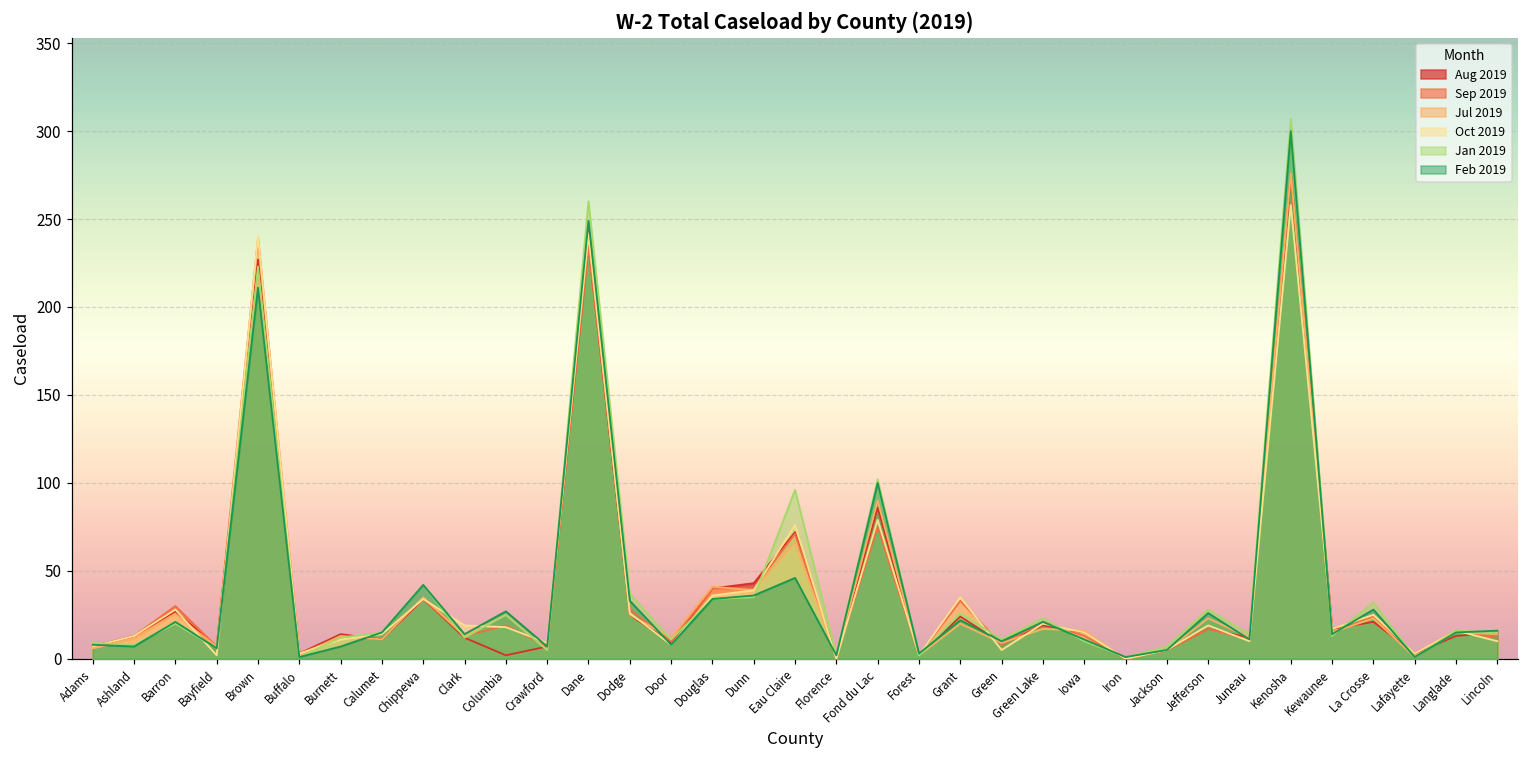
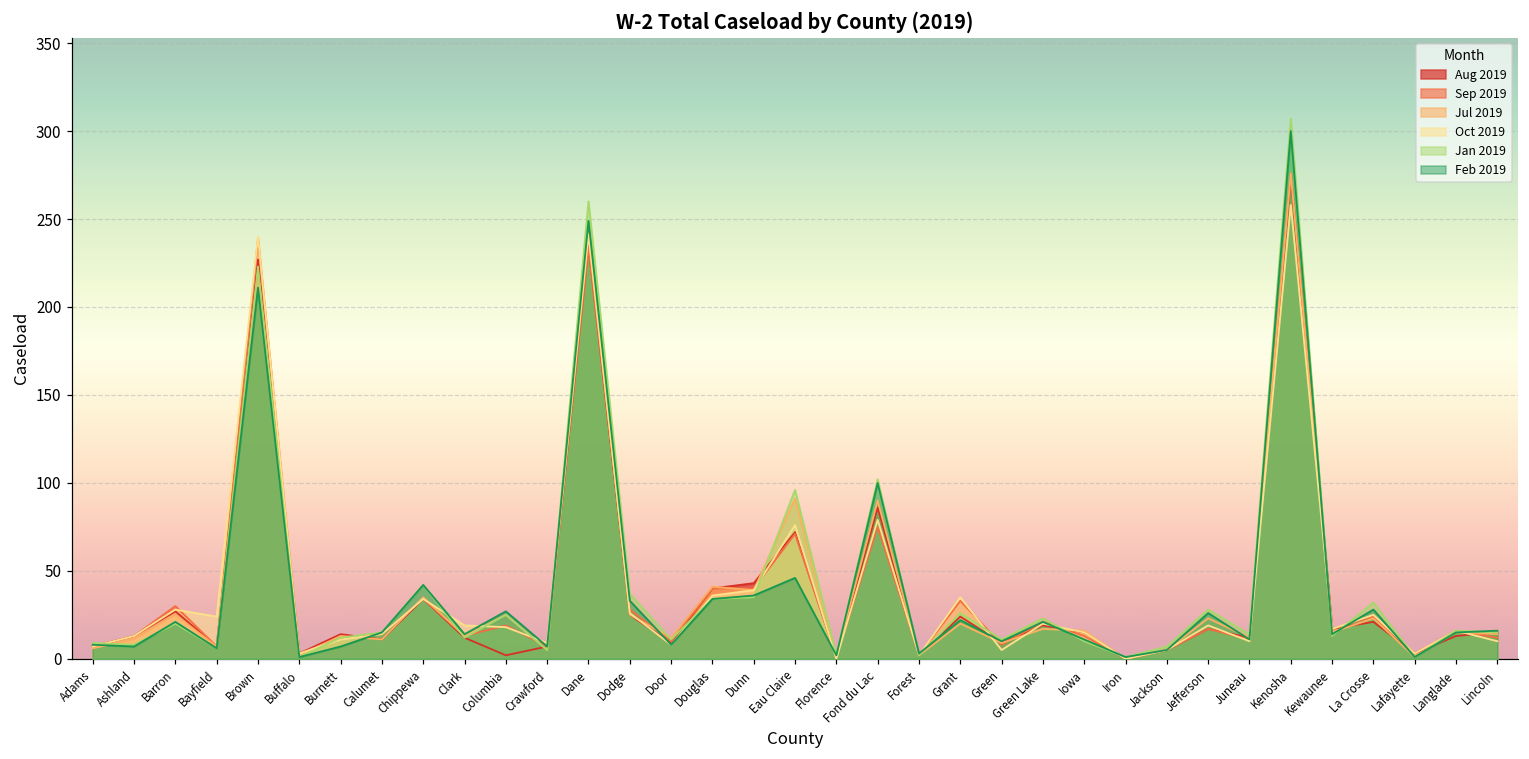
  {
    "Aug 2019": {
      "Brown": 227,
      "Columbia": 2,
      "Dunn": 43,
      "Fond du Lac": 86,
      "Grant": 24,
      "Kenosha": 274,
      "La Crosse": 21,
      "Langlade": 13
    },
    "Sep 2019": {
      "Barron": 30,
      "Dodge": 28,
      "Fond du Lac": 75,
      "Grant": 33,
      "Iowa": 13,
      "Lincoln": 12
    },
    "Jul 2019": {
      "Ashland": 11,
      "Barron": 25,
      "Brown": 220,
-     "Eau Claire": 66,
+     "Eau Claire": 91,
      "Fond du Lac": 90,
      "Grant": 20,
      "Green Lake": 17,
      "Jefferson": 23
    },
    "Oct 2019": {
-     "Bayfield": 2,
+     "Bayfield": 24,
      "Clark": 19,
      "Crawford": 9,
      "Douglas": 36,
      "Eau Claire": 76,
      "Fond du Lac": 79,
      "Grant": 35,
      "Green": 5,
      "Jefferson": 19,
      "Kenosha": 258,
      "Lincoln": 10
    },
    "Jan 2019": {
      "Brown": 223,
      "Dane": 260,
      "Dodge": 37,
      "Eau Claire": 96,
      "Fond du Lac": 102,
      "Grant": 26,
      "Green Lake": 23,
      "Jackson": 7,
      "Jefferson": 28,
      "Juneau": 14,
      "Kenosha": 307,
      "La Crosse": 32
    },
    "Feb 2019": {
      "Brown": 211,
      "Burnett": 7,
      "Columbia": 27,
      "Dane": 249,
      "Dodge": 33,
      "Eau Claire": 46,
      "Fond du Lac": 100,
      "Grant": 22,
      "Jefferson": 26,
      "Kenosha": 300,
      "La Crosse": 28
    }
  }
